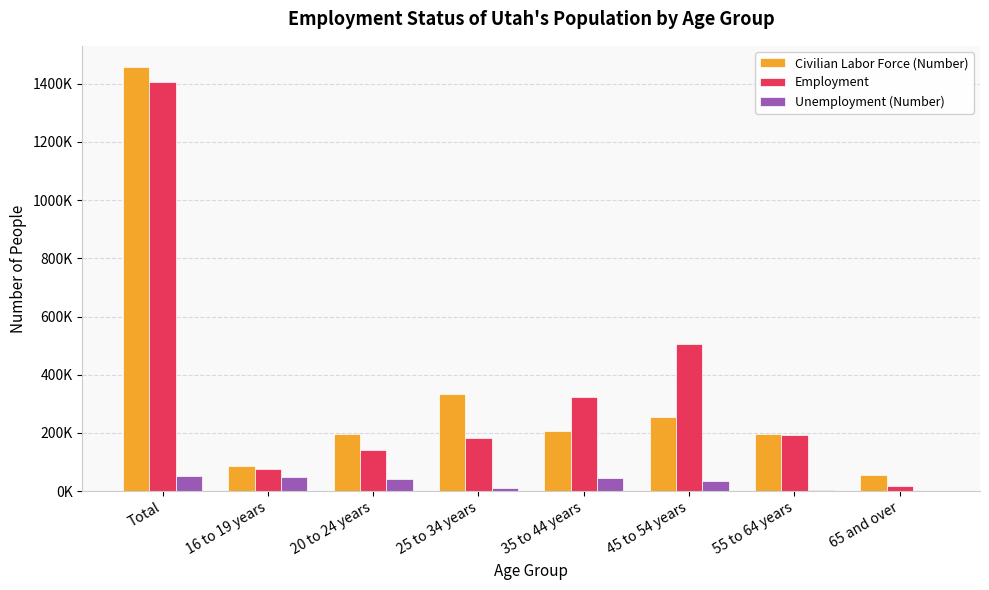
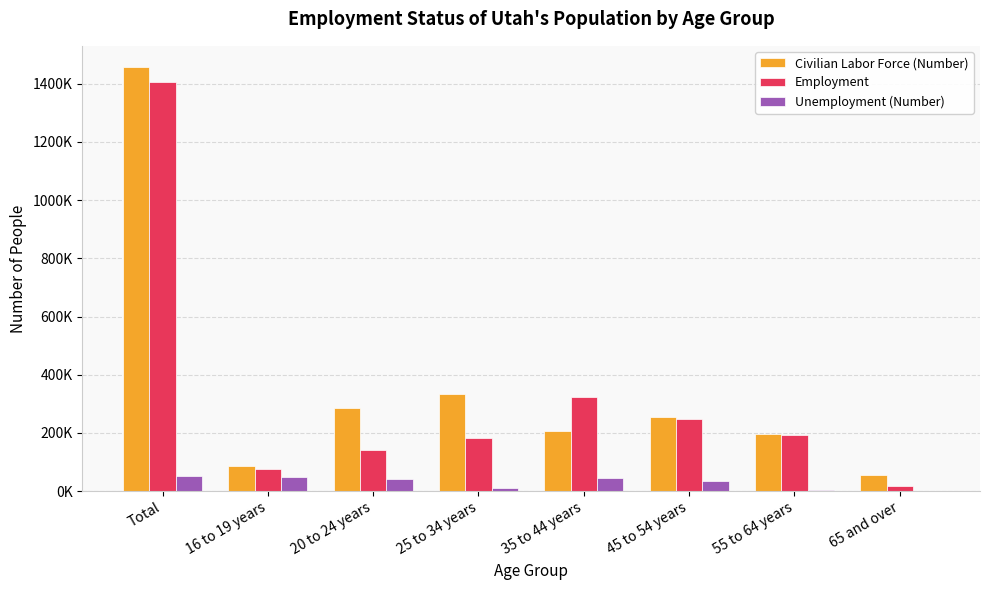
  {
    "Civilian Labor Force (Number)": {
      "Total": 1460000,
      "16 to 19 years": 90000,
-     "20 to 24 years": 200000,
+     "20 to 24 years": 290000,
      "25 to 34 years": 340000,
      "35 to 44 years": 210000,
      "45 to 54 years": 250000,
      "55 to 64 years": 200000,
      "65 and over": 60000
    },
    "Employment": {
      "Total": 1410000,
      "16 to 19 years": 80000,
      "20 to 24 years": 140000,
      "25 to 34 years": 180000,
      "35 to 44 years": 320000,
-     "45 to 54 years": 510000,
+     "45 to 54 years": 250000,
      "55 to 64 years": 190000,
      "65 and over": 20000
    },
    "Unemployment (Number)": {
      "Total": 50000,
      "16 to 19 years": 50000,
      "20 to 24 years": 40000,
      "25 to 34 years": 10000,
      "35 to 44 years": 40000,
      "45 to 54 years": 40000
    }
  }
